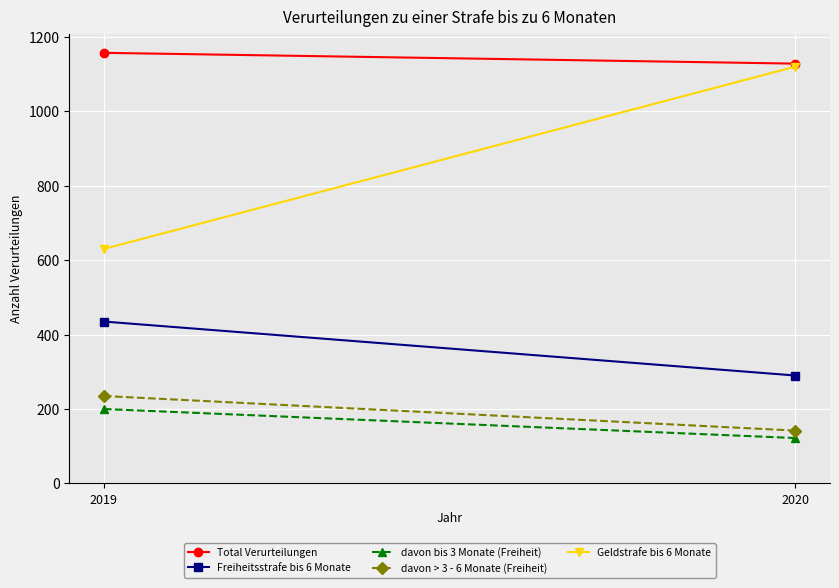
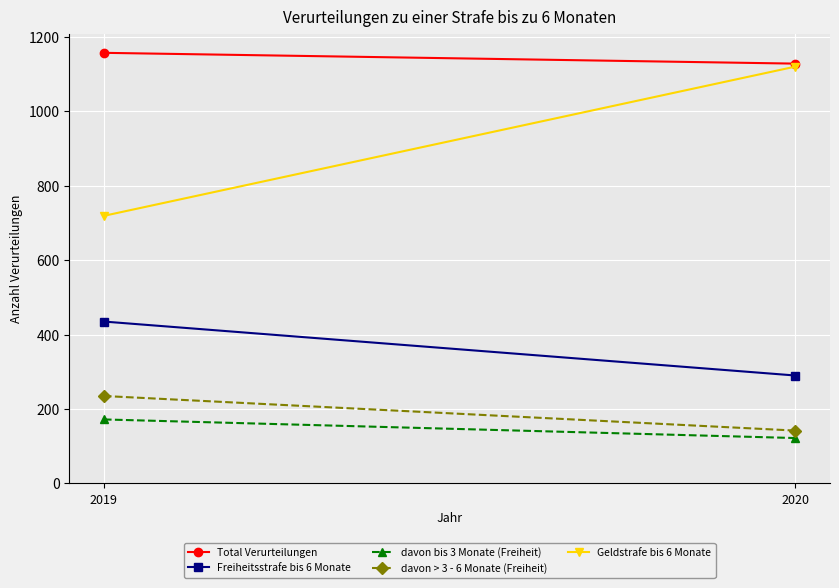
  {
    "Total Verurteilungen": {
      "2019": 1160,
      "2020": 1130
    },
    "Freiheitsstrafe bis 6 Monate": {
      "2019": 440,
      "2020": 290
    },
    "davon bis 3 Monate (Freiheit)": {
-     "2019": 200,
+     "2019": 170,
      "2020": 120
    },
    "davon > 3 - 6 Monate (Freiheit)": {
      "2019": 240,
      "2020": 140
    },
    "Geldstrafe bis 6 Monate": {
-     "2019": 630,
+     "2019": 720,
      "2020": 1120
    }
  }
